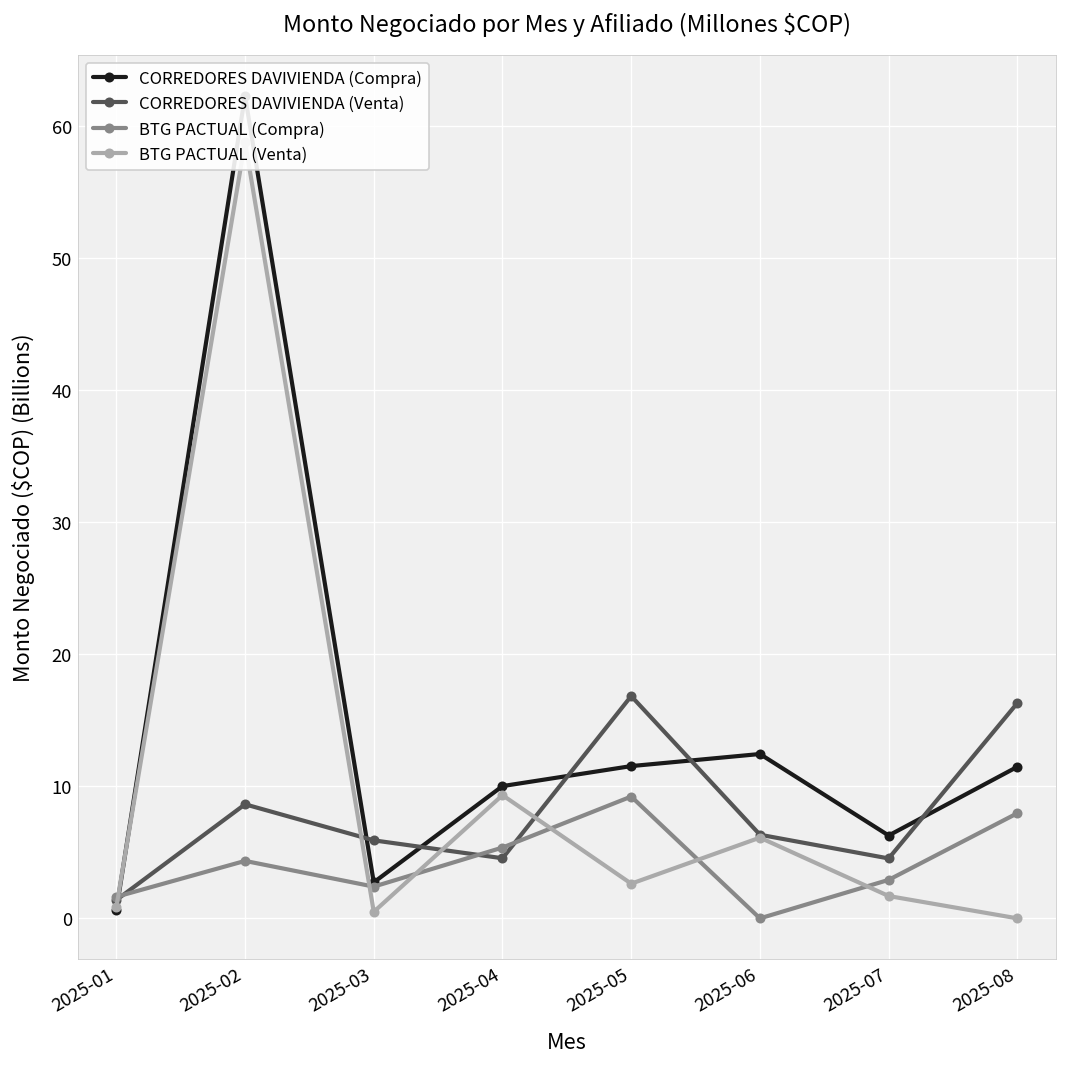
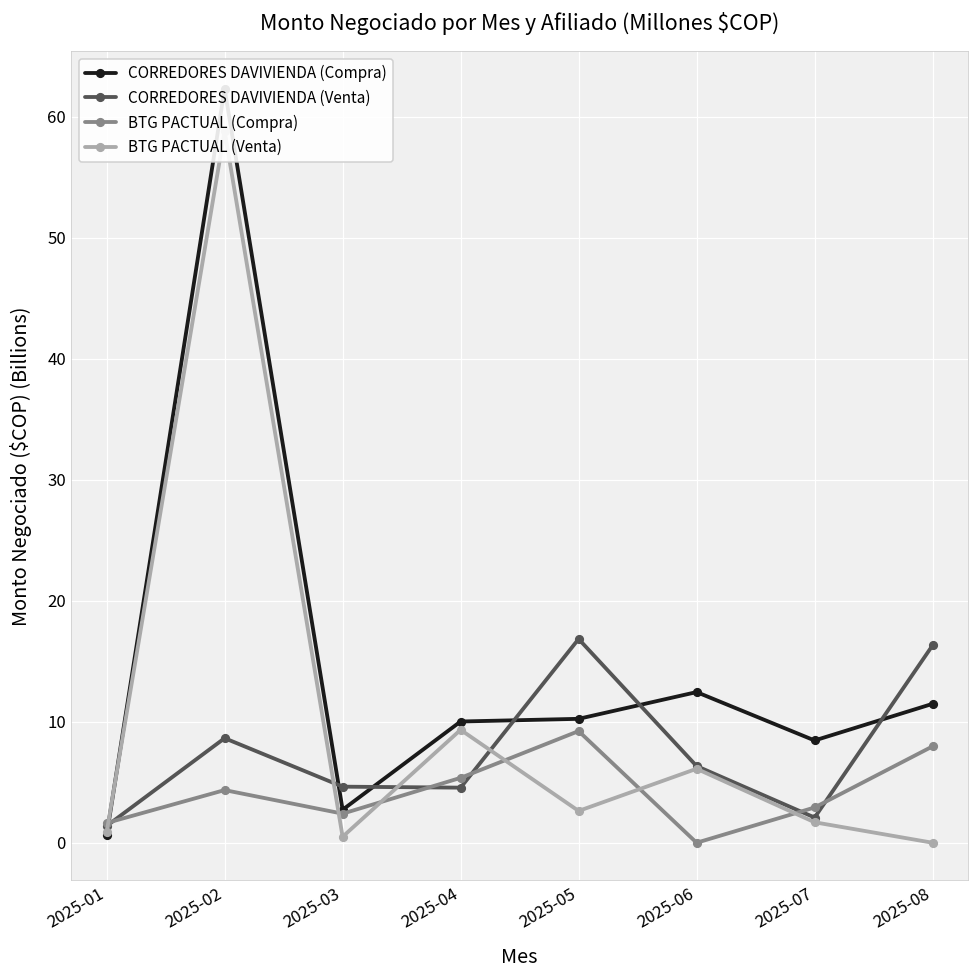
  {
    "CORREDORES DAVIVIENDA (Compra)": {
      "2025-01": 0.6,
      "2025-03": 2.7,
      "2025-04": 10.0,
-     "2025-05": 11.5,
+     "2025-05": 10.2,
      "2025-06": 12.5,
-     "2025-07": 6.3,
+     "2025-07": 8.5,
      "2025-08": 11.5
    },
    "CORREDORES DAVIVIENDA (Venta)": {
      "2025-01": 1.4,
      "2025-02": 8.6,
-     "2025-03": 5.9,
+     "2025-03": 4.6,
      "2025-04": 4.6,
      "2025-05": 16.8,
-     "2025-07": 4.5,
+     "2025-07": 2.1,
      "2025-08": 16.3
    }
  }
